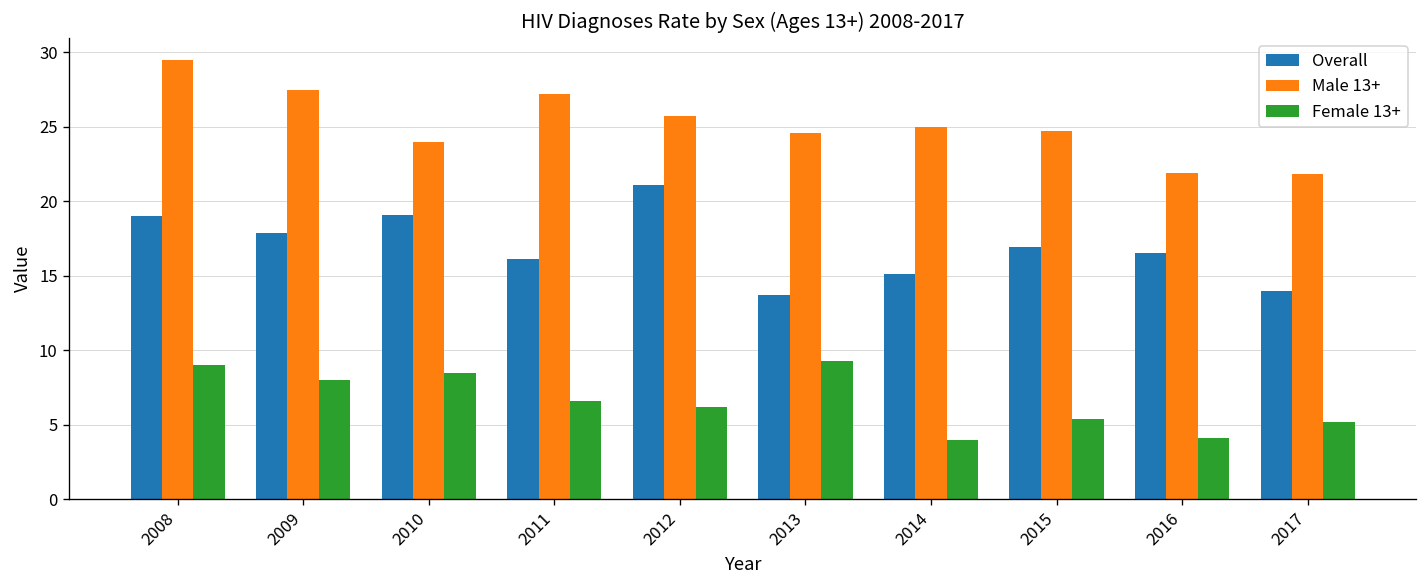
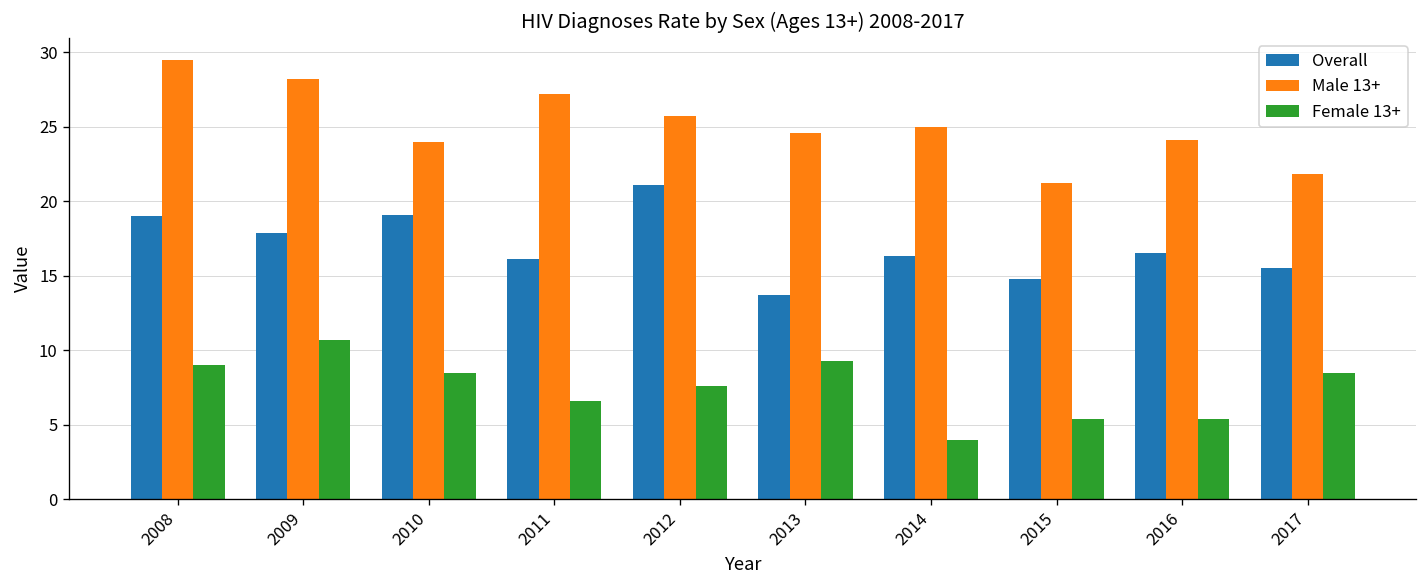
  {
    "Overall": {
      "2008": 19.0,
      "2009": 17.9,
      "2010": 19.1,
      "2011": 16.1,
      "2012": 21.1,
      "2013": 13.7,
-     "2014": 15.1,
-     "2015": 16.9,
+     "2014": 16.3,
+     "2015": 14.8,
      "2016": 16.5,
-     "2017": 14.0
+     "2017": 15.5
    },
    "Male 13+": {
      "2008": 29.5,
-     "2009": 27.5,
+     "2009": 28.2,
      "2010": 24.0,
      "2011": 27.2,
      "2012": 25.7,
      "2013": 24.6,
      "2014": 25.0,
-     "2015": 24.7,
-     "2016": 21.9,
+     "2015": 21.2,
+     "2016": 24.1,
      "2017": 21.8
    },
    "Female 13+": {
      "2008": 9.0,
-     "2009": 8.0,
+     "2009": 10.7,
      "2010": 8.5,
      "2011": 6.6,
-     "2012": 6.2,
+     "2012": 7.6,
      "2013": 9.3,
      "2014": 4.0,
      "2015": 5.4,
-     "2016": 4.1,
-     "2017": 5.2
+     "2016": 5.4,
+     "2017": 8.5
    }
  }
